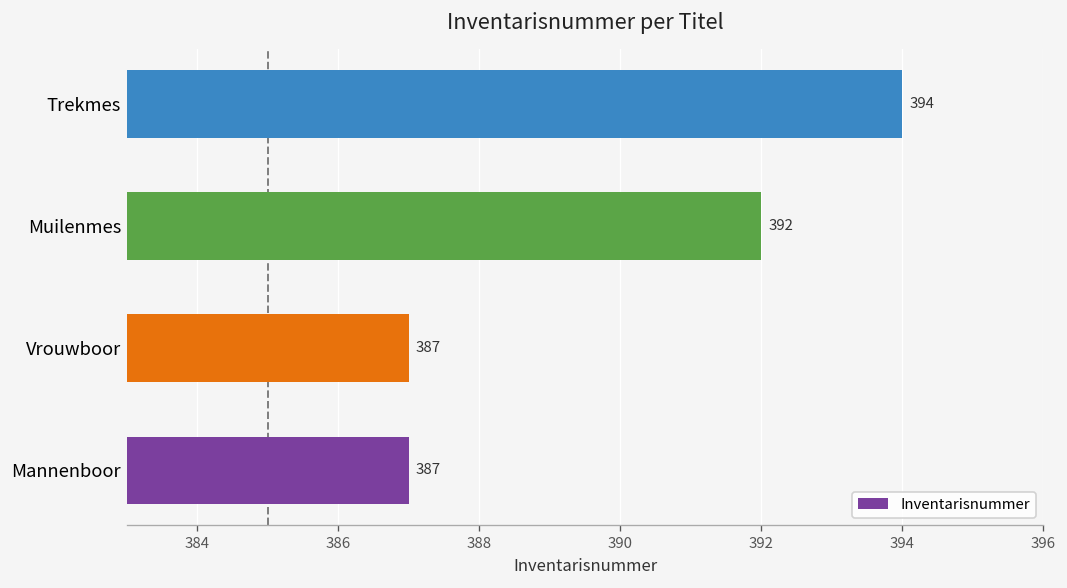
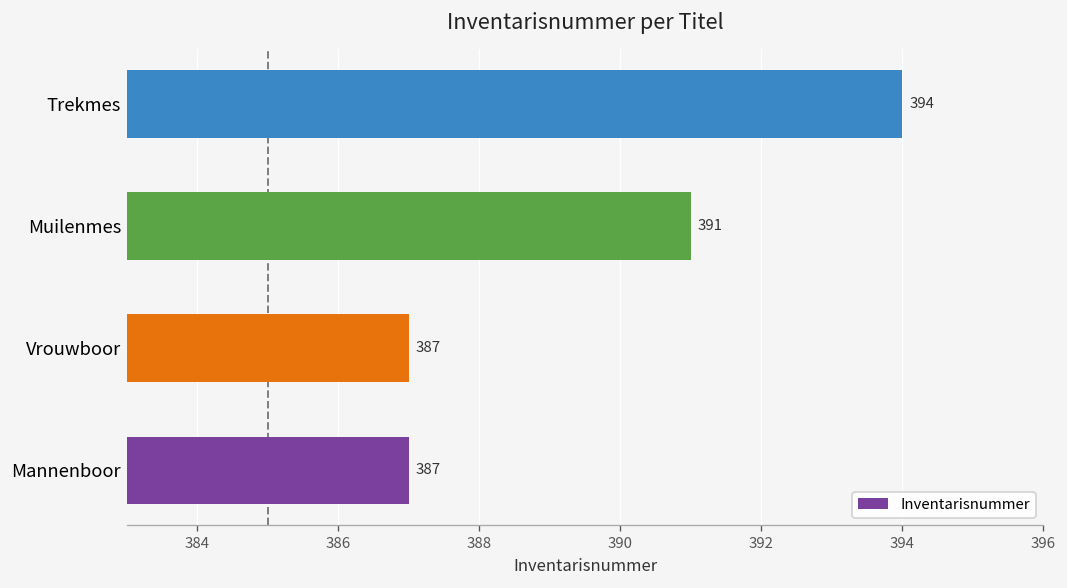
  {
    "Trekmes": 394,
-   "Muilenmes": 392,
+   "Muilenmes": 391,
    "Vrouwboor": 387,
    "Mannenboor": 387
  }
